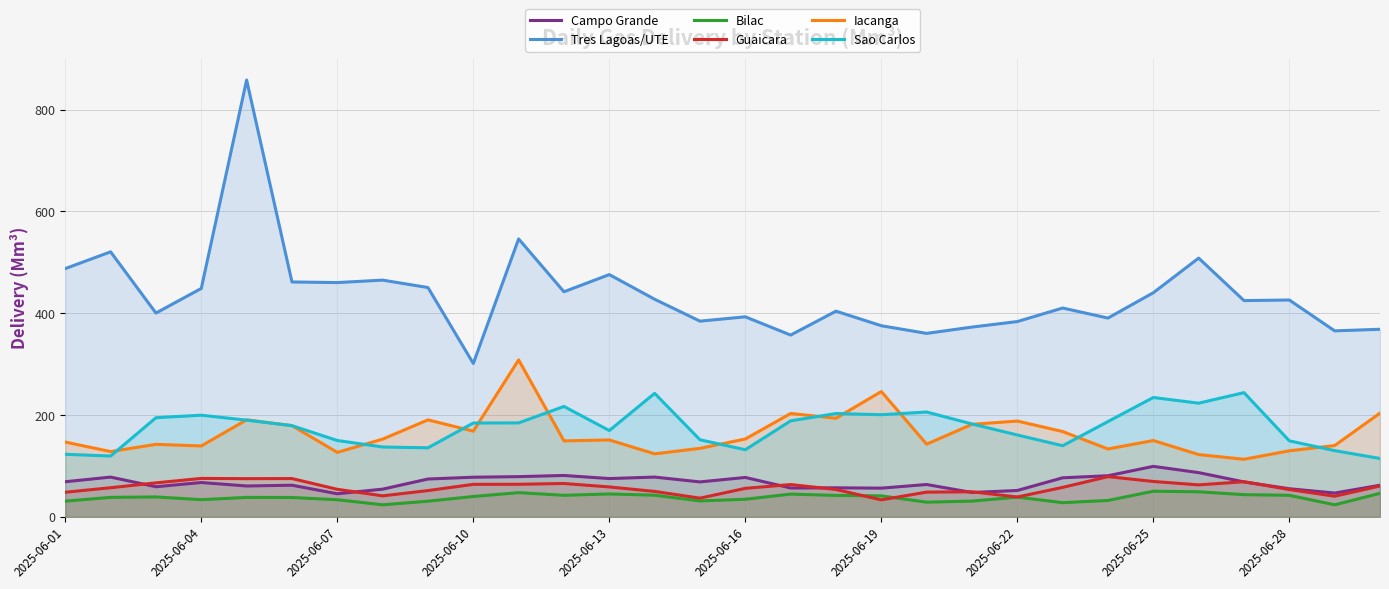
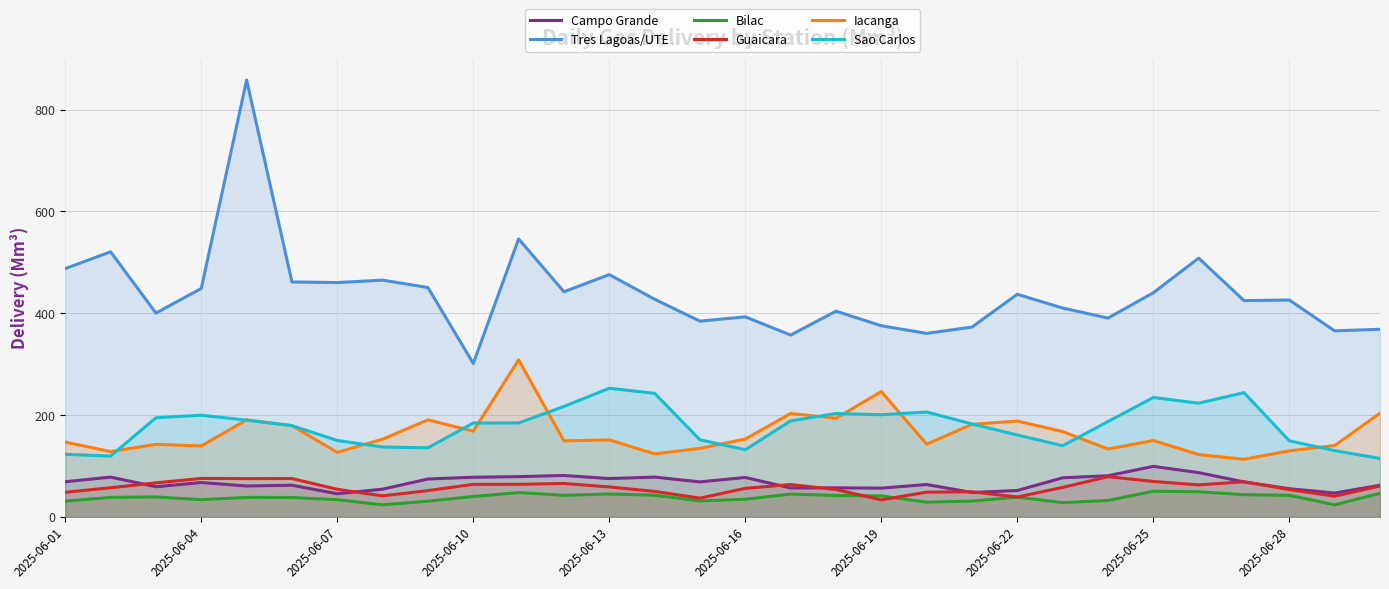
  {
    "Campo Grande": {
      "2025-06-01": 70,
      "2025-06-04": 70,
      "2025-06-07": 50,
      "2025-06-10": 80,
      "2025-06-13": 80,
      "2025-06-16": 80,
      "2025-06-19": 60,
      "2025-06-22": 50,
      "2025-06-25": 100
    },
    "Tres Lagoas/UTE": {
      "2025-06-01": 490,
      "2025-06-04": 450,
      "2025-06-07": 460,
      "2025-06-10": 300,
      "2025-06-13": 480,
      "2025-06-16": 390,
      "2025-06-19": 380,
-     "2025-06-22": 380,
+     "2025-06-22": 440,
      "2025-06-25": 440,
      "2025-06-28": 430
    },
    "Bilac": {
      "2025-06-01": 30,
      "2025-06-04": 30,
      "2025-06-07": 30,
      "2025-06-10": 40,
      "2025-06-13": 40,
      "2025-06-16": 30,
      "2025-06-19": 40,
      "2025-06-25": 50,
      "2025-06-28": 40
    },
    "Guaicara": {
      "2025-06-01": 50,
      "2025-06-04": 80,
      "2025-06-07": 50,
      "2025-06-10": 60,
      "2025-06-13": 60,
      "2025-06-16": 60,
      "2025-06-19": 30,
      "2025-06-25": 70
    },
    "Iacanga": {
      "2025-06-01": 150,
      "2025-06-04": 140,
      "2025-06-07": 130,
      "2025-06-10": 170,
      "2025-06-13": 150,
      "2025-06-16": 150,
      "2025-06-19": 250,
      "2025-06-22": 190,
      "2025-06-25": 150,
      "2025-06-28": 130
    },
    "Sao Carlos": {
      "2025-06-01": 120,
      "2025-06-04": 200,
      "2025-06-07": 150,
      "2025-06-10": 180,
-     "2025-06-13": 170,
+     "2025-06-13": 250,
      "2025-06-16": 130,
      "2025-06-19": 200,
      "2025-06-22": 160,
      "2025-06-25": 230,
      "2025-06-28": 150
    }
  }
